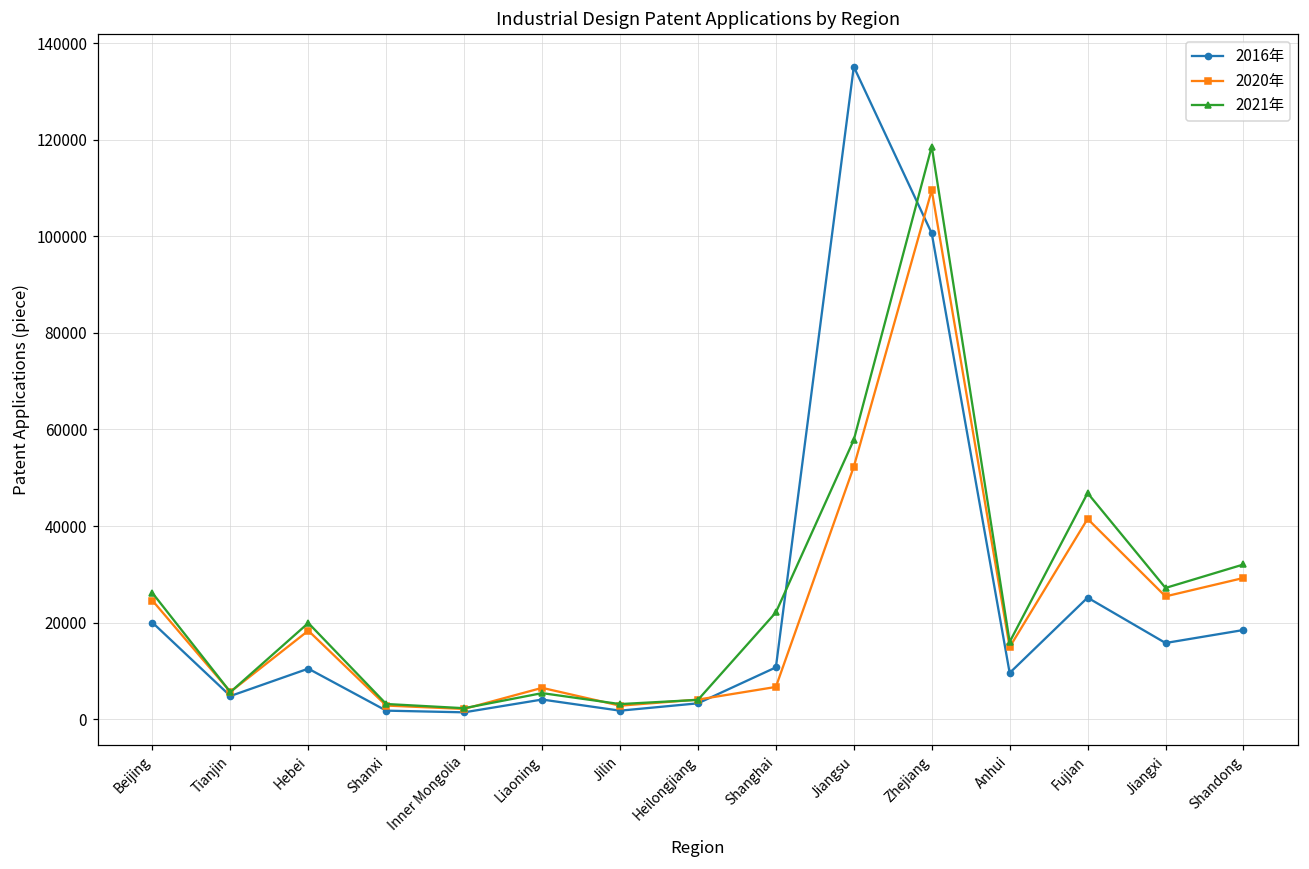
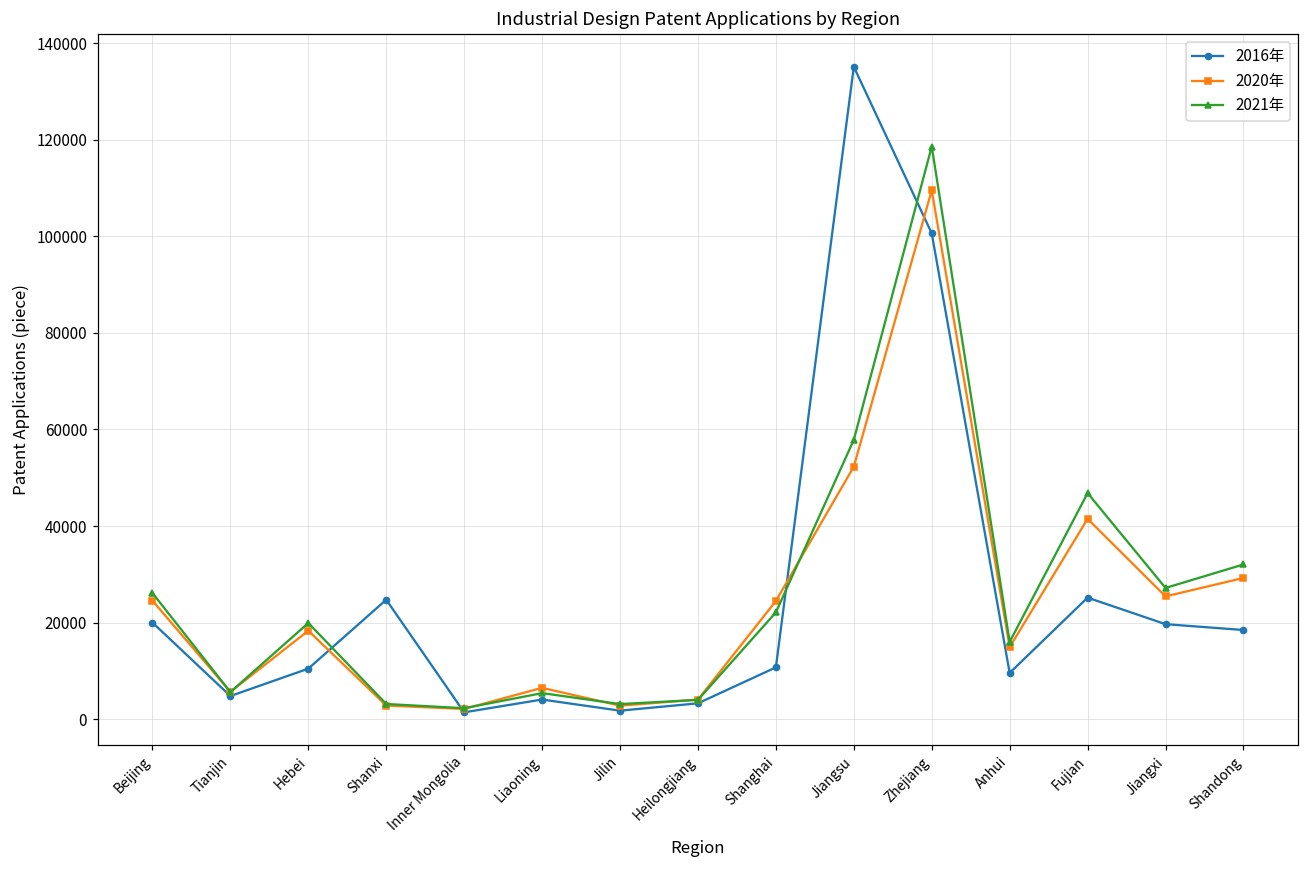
  {
    "2016年": {
      "Beijing": 20000,
      "Tianjin": 5000,
      "Hebei": 10000,
-     "Shanxi": 2000,
+     "Shanxi": 25000,
      "Inner Mongolia": 1000,
      "Liaoning": 4000,
      "Jilin": 2000,
      "Heilongjiang": 3000,
      "Shanghai": 11000,
      "Jiangsu": 135000,
      "Zhejiang": 101000,
      "Anhui": 10000,
      "Fujian": 25000,
-     "Jiangxi": 16000,
+     "Jiangxi": 20000,
      "Shandong": 18000
    },
    "2020年": {
      "Beijing": 25000,
      "Hebei": 18000,
      "Liaoning": 6000,
-     "Shanghai": 7000,
+     "Shanghai": 24000,
      "Jiangsu": 52000,
      "Zhejiang": 110000,
      "Anhui": 15000,
      "Fujian": 41000,
      "Jiangxi": 25000,
      "Shandong": 29000
    },
    "2021年": {
      "Beijing": 26000,
      "Hebei": 20000,
      "Liaoning": 5000,
      "Shanghai": 22000,
      "Jiangsu": 58000,
      "Zhejiang": 119000,
      "Anhui": 16000,
      "Fujian": 47000,
      "Jiangxi": 27000,
      "Shandong": 32000
    }
  }
